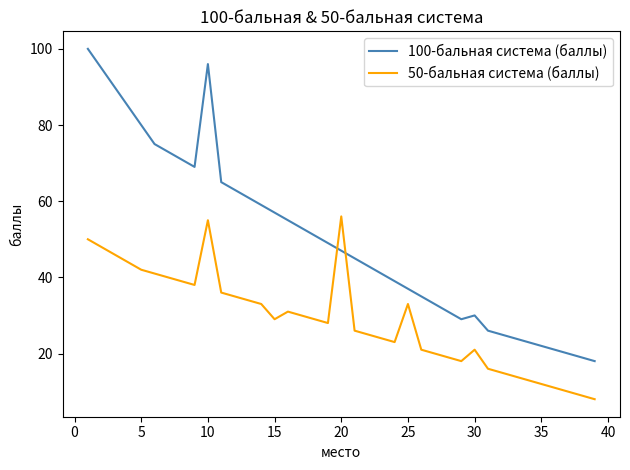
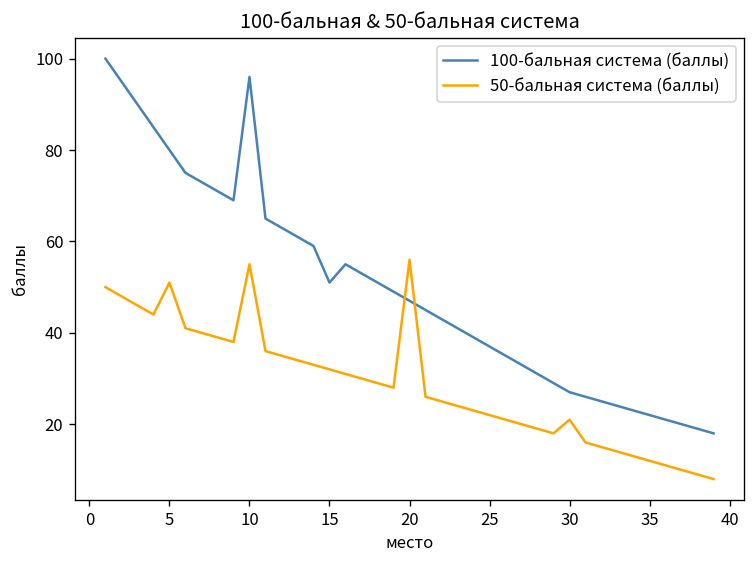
  {
    "100-бальная система (баллы)": {
      "5": 80,
      "10": 96,
-     "15": 57,
+     "15": 51,
      "20": 47,
      "25": 37,
-     "30": 30,
+     "30": 27,
      "35": 22
    },
    "50-бальная система (баллы)": {
-     "5": 42,
+     "5": 51,
      "10": 55,
-     "15": 29,
+     "15": 32,
      "20": 56,
-     "25": 33,
+     "25": 22,
      "30": 21,
      "35": 12
    }
  }
